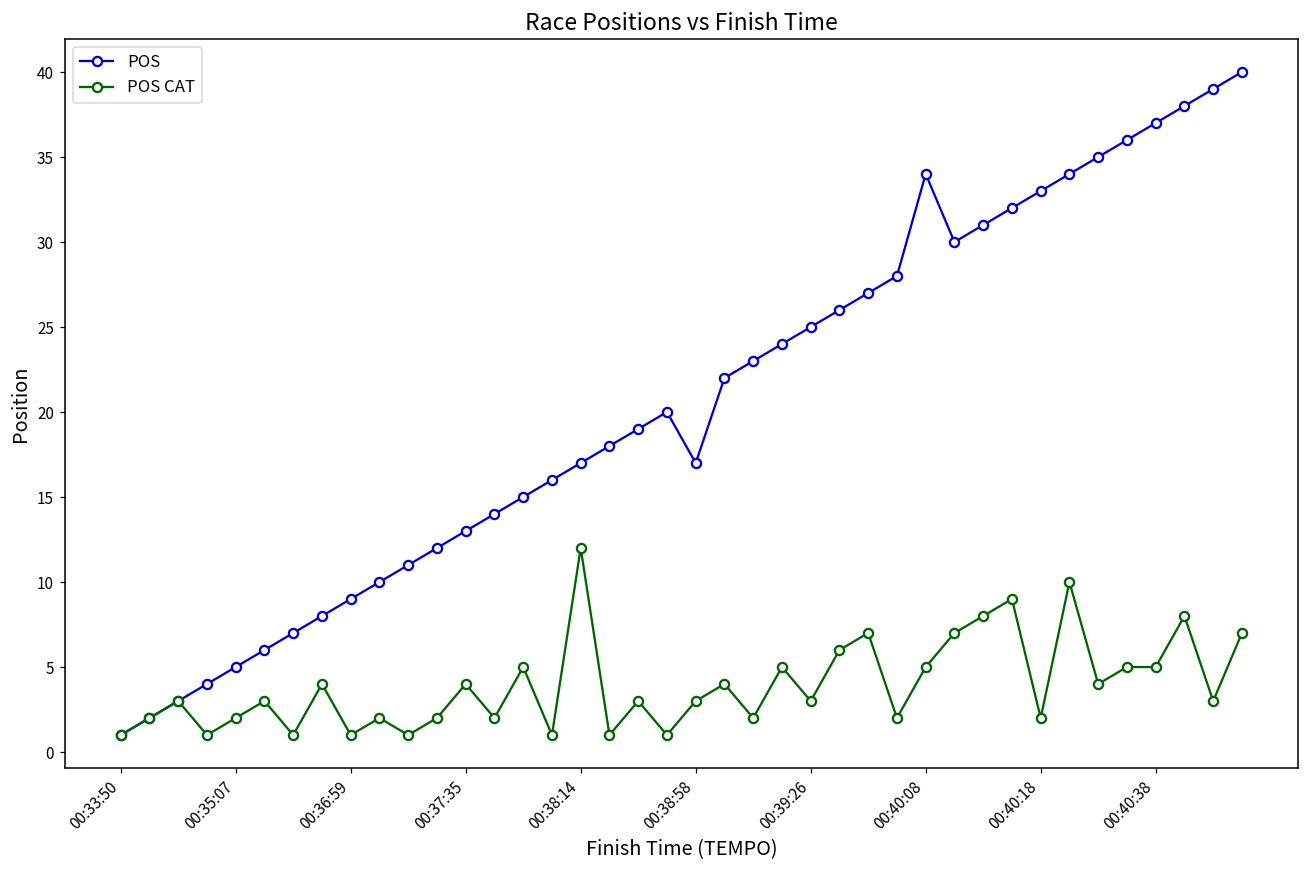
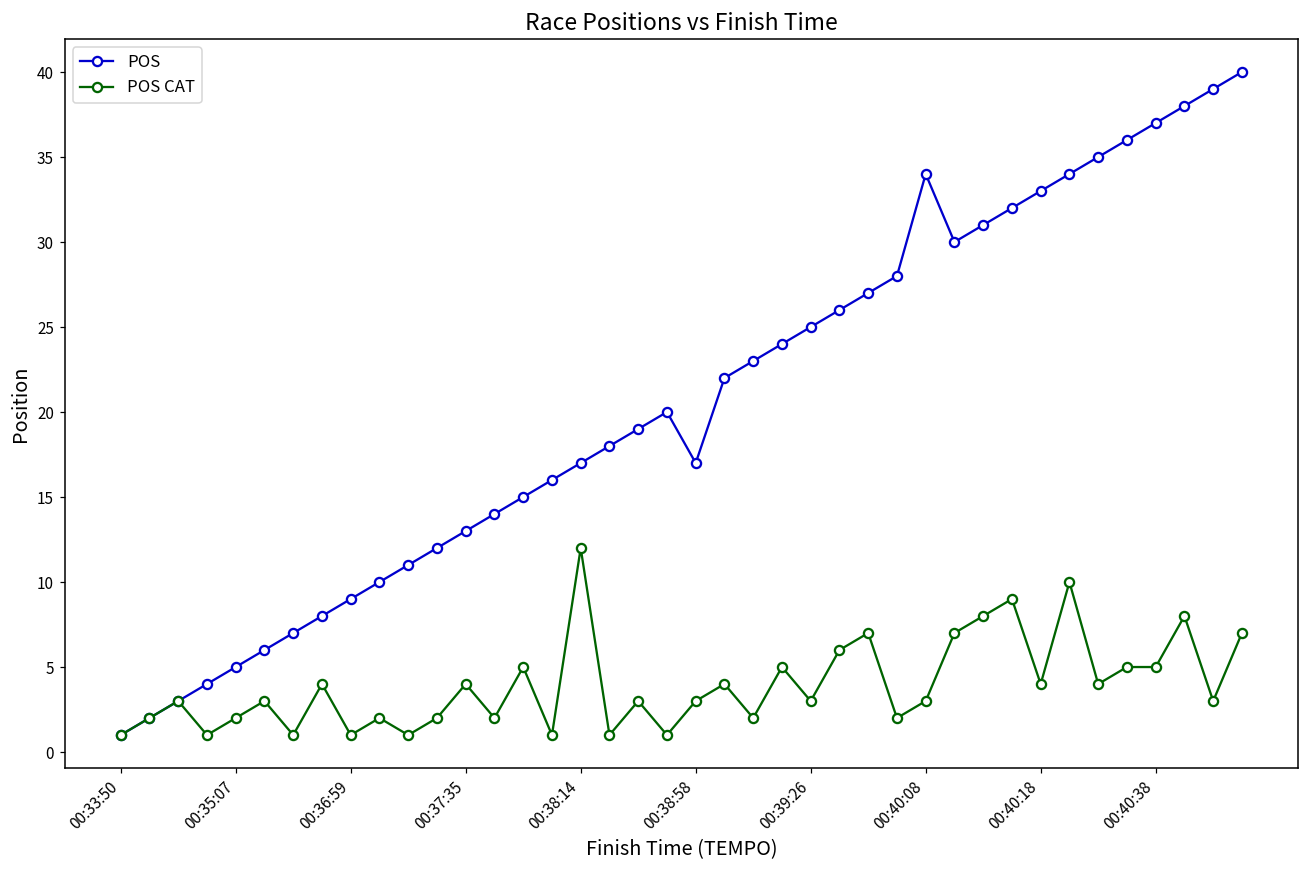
  {
    "POS": {
      "00:35:07": 5,
      "00:36:59": 9,
      "00:37:35": 13,
      "00:38:14": 17,
      "00:38:58": 17,
      "00:39:26": 25,
      "00:40:08": 34,
      "00:40:18": 33,
      "00:40:38": 37
    },
    "POS CAT": {
      "00:35:07": 2,
      "00:36:59": 1,
      "00:37:35": 4,
      "00:38:14": 12,
      "00:38:58": 3,
      "00:39:26": 3,
-     "00:40:08": 5,
-     "00:40:18": 2,
+     "00:40:08": 3,
+     "00:40:18": 4,
      "00:40:38": 5
    }
  }
